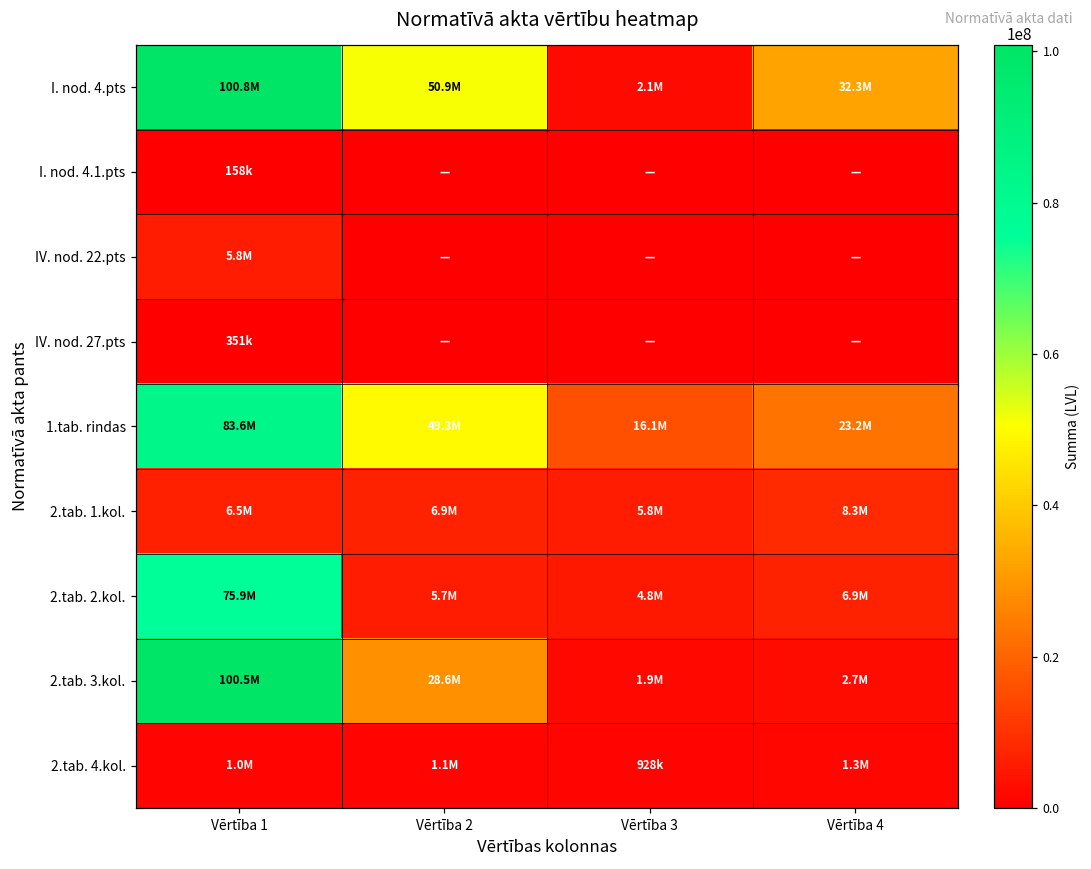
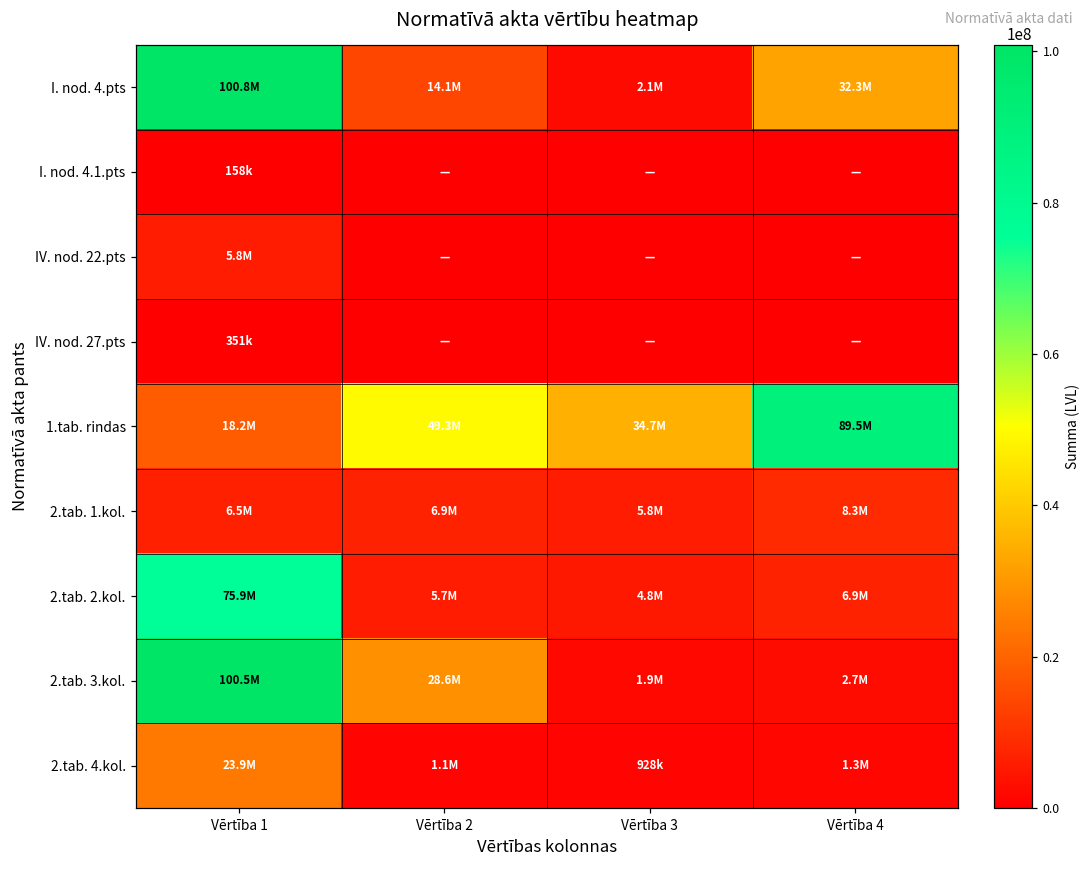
  {
    "I. nod. 4.pts": {
      "Vērtība 1": "100.8M",
-     "Vērtība 2": "50.9M",
+     "Vērtība 2": "14.1M",
      "Vērtība 3": "2.1M",
      "Vērtība 4": "32.3M"
    },
    "I. nod. 4.1.pts": {
      "Vērtība 1": "158k"
    },
    "IV. nod. 22.pts": {
      "Vērtība 1": "5.8M"
    },
    "IV. nod. 27.pts": {
      "Vērtība 1": "351k"
    },
    "1.tab. rindas": {
-     "Vērtība 1": "83.6M",
+     "Vērtība 1": "18.2M",
      "Vērtība 2": "49.3M",
-     "Vērtība 3": "16.1M",
-     "Vērtība 4": "23.2M"
+     "Vērtība 3": "34.7M",
+     "Vērtība 4": "89.5M"
    },
    "2.tab. 1.kol.": {
      "Vērtība 1": "6.5M",
      "Vērtība 2": "6.9M",
      "Vērtība 3": "5.8M",
      "Vērtība 4": "8.3M"
    },
    "2.tab. 2.kol.": {
      "Vērtība 1": "75.9M",
      "Vērtība 2": "5.7M",
      "Vērtība 3": "4.8M",
      "Vērtība 4": "6.9M"
    },
    "2.tab. 3.kol.": {
      "Vērtība 1": "100.5M",
      "Vērtība 2": "28.6M",
      "Vērtība 3": "1.9M",
      "Vērtība 4": "2.7M"
    },
    "2.tab. 4.kol.": {
-     "Vērtība 1": "1.0M",
+     "Vērtība 1": "23.9M",
      "Vērtība 2": "1.1M",
      "Vērtība 3": "928k",
      "Vērtība 4": "1.3M"
    }
  }
